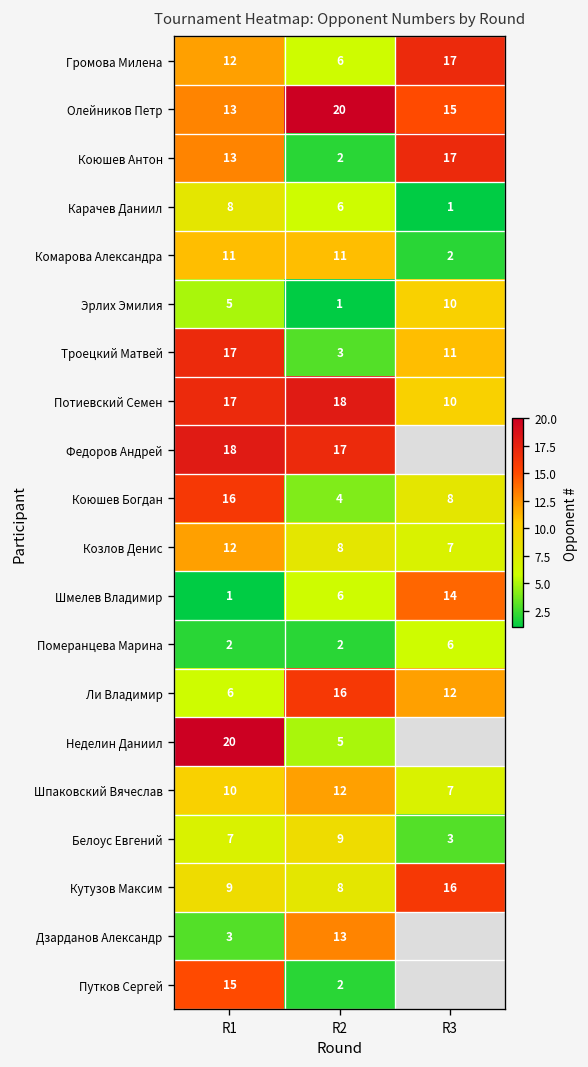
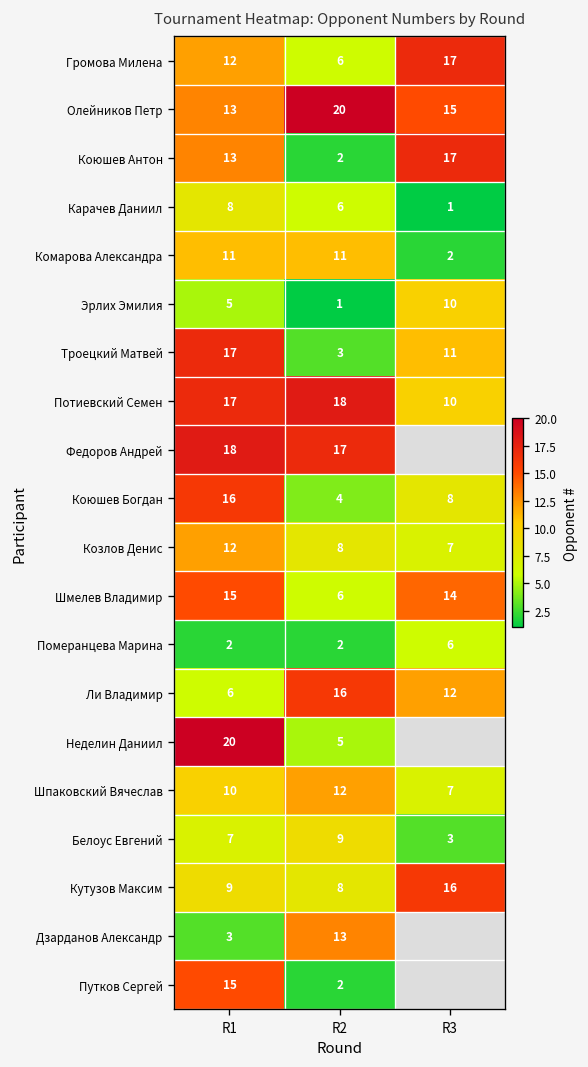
  {
    "Громова Милена": {
      "R1": 12,
      "R2": 6,
      "R3": 17
    },
    "Олейников Петр": {
      "R1": 13,
      "R2": 20,
      "R3": 15
    },
    "Коюшев Антон": {
      "R1": 13,
      "R2": 2,
      "R3": 17
    },
    "Карачев Даниил": {
      "R1": 8,
      "R2": 6,
      "R3": 1
    },
    "Комарова Александра": {
      "R1": 11,
      "R2": 11,
      "R3": 2
    },
    "Эрлих Эмилия": {
      "R1": 5,
      "R2": 1,
      "R3": 10
    },
    "Троецкий Матвей": {
      "R1": 17,
      "R2": 3,
      "R3": 11
    },
    "Потиевский Семен": {
      "R1": 17,
      "R2": 18,
      "R3": 10
    },
    "Федоров Андрей": {
      "R1": 18,
      "R2": 17
    },
    "Коюшев Богдан": {
      "R1": 16,
      "R2": 4,
      "R3": 8
    },
    "Козлов Денис": {
      "R1": 12,
      "R2": 8,
      "R3": 7
    },
    "Шмелев Владимир": {
-     "R1": 1,
+     "R1": 15,
      "R2": 6,
      "R3": 14
    },
    "Померанцева Марина": {
      "R1": 2,
      "R2": 2,
      "R3": 6
    },
    "Ли Владимир": {
      "R1": 6,
      "R2": 16,
      "R3": 12
    },
    "Неделин Даниил": {
      "R1": 20,
      "R2": 5
    },
    "Шпаковский Вячеслав": {
      "R1": 10,
      "R2": 12,
      "R3": 7
    },
    "Белоус Евгений": {
      "R1": 7,
      "R2": 9,
      "R3": 3
    },
    "Кутузов Максим": {
      "R1": 9,
      "R2": 8,
      "R3": 16
    },
    "Дзарданов Александр": {
      "R1": 3,
      "R2": 13
    },
    "Путков Сергей": {
      "R1": 15,
      "R2": 2
    }
  }
